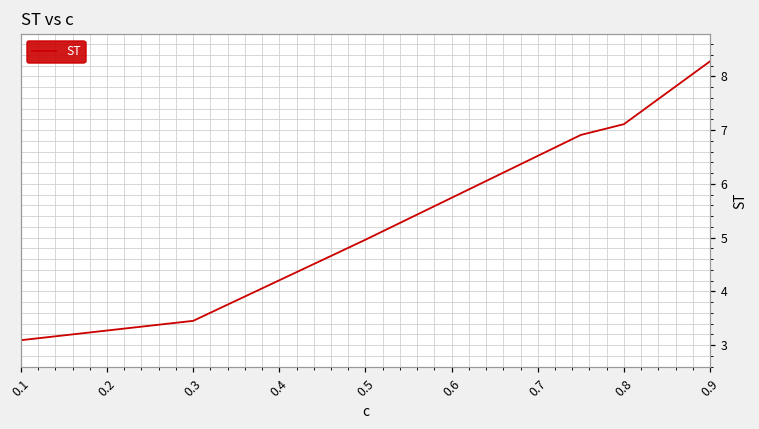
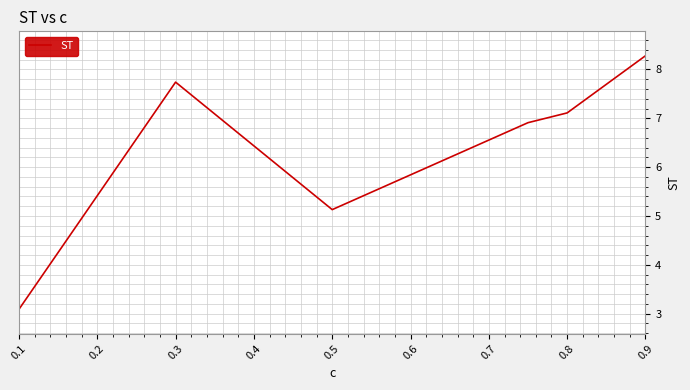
  {
    "0.1": 3.1,
-   "0.3": 3.5,
-   "0.5": 5.0,
+   "0.3": 7.7,
+   "0.5": 5.1,
    "0.8": 7.1,
    "0.9": 8.3
  }
